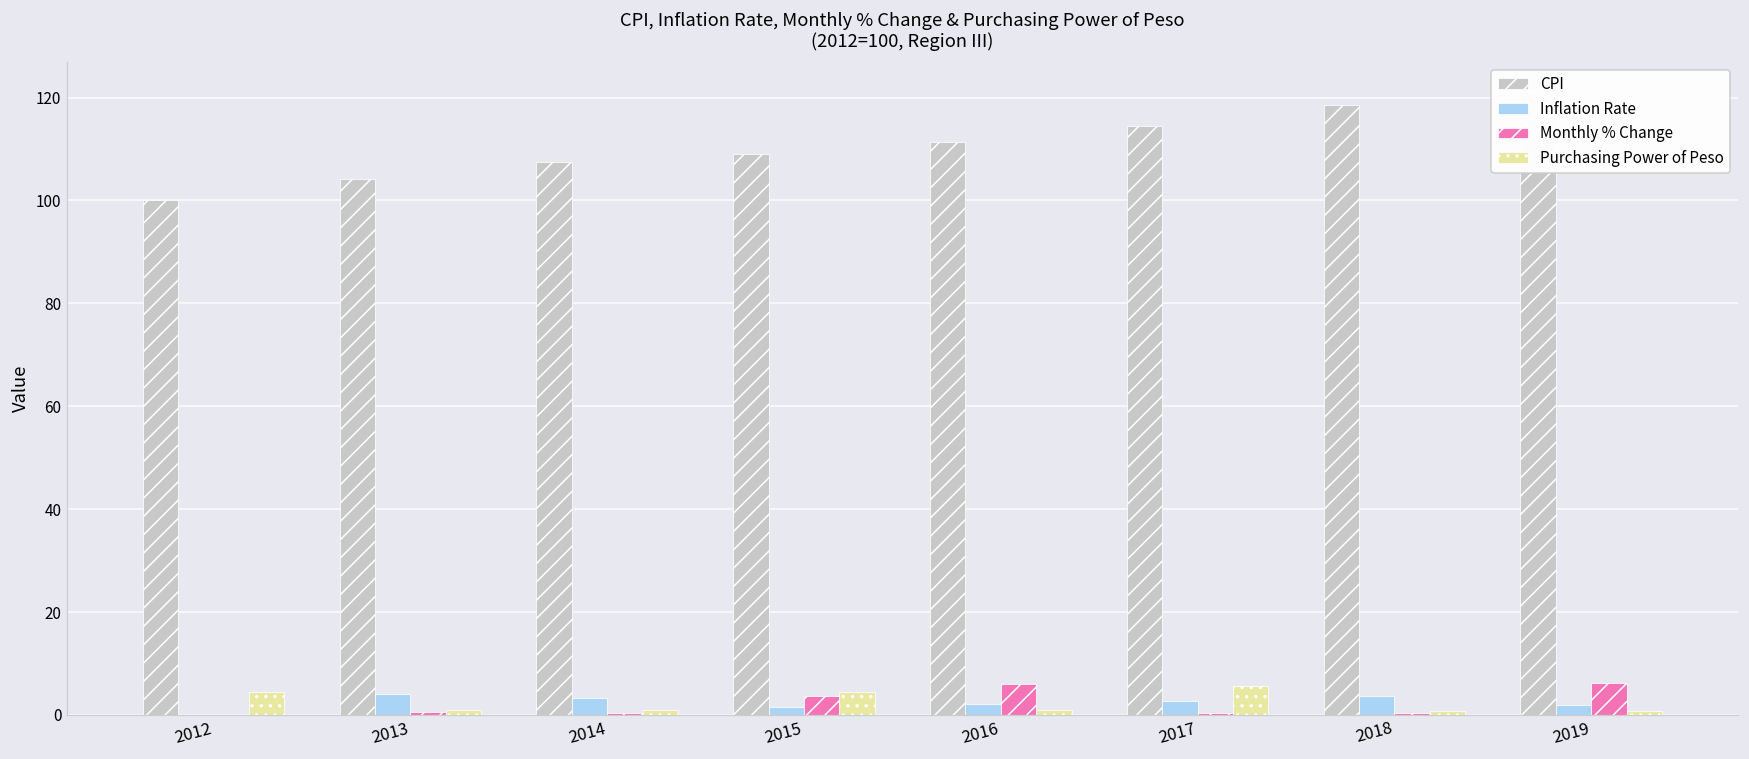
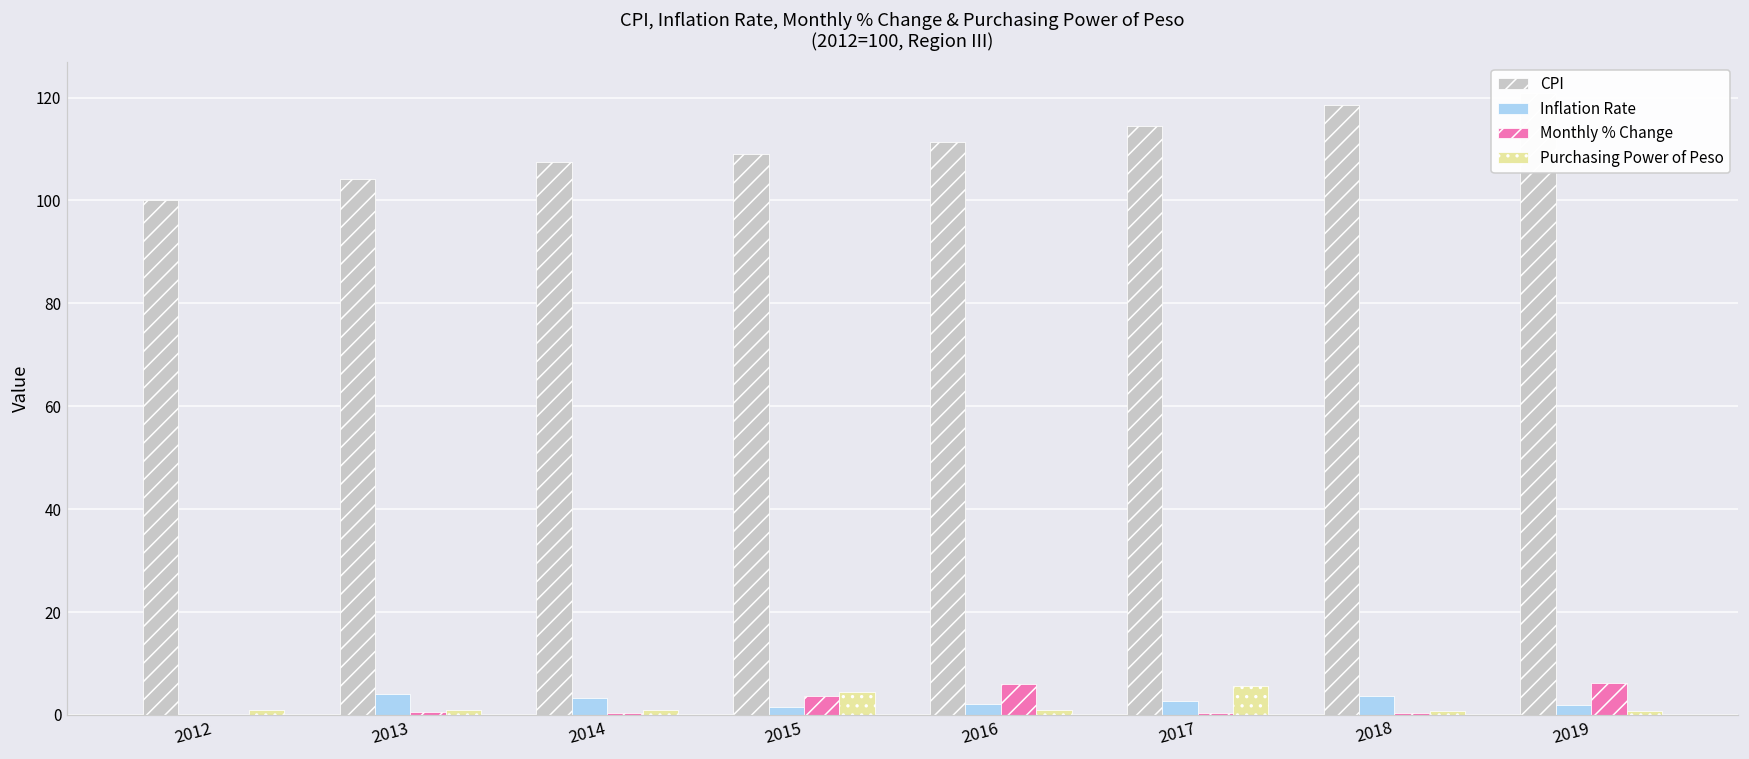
  {
    "Monthly % Change": {
      "2012": 0,
      "2013": 1,
      "2015": 4,
      "2016": 6,
      "2019": 6
    },
    "Purchasing Power of Peso": {
-     "2012": 4,
+     "2012": 1,
      "2013": 1,
      "2014": 1,
      "2015": 5,
      "2016": 1,
      "2017": 6,
      "2018": 1,
      "2019": 1
    }
  }
